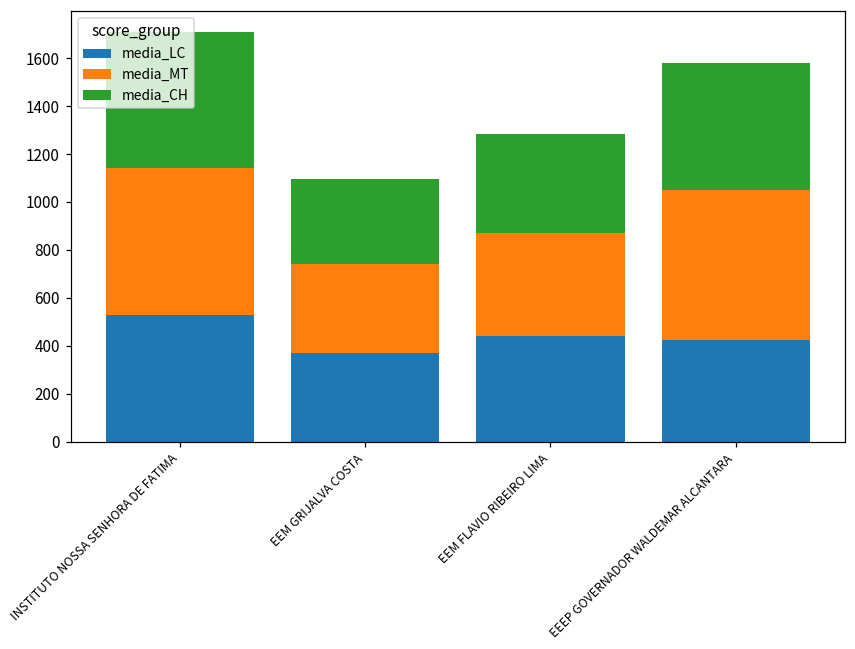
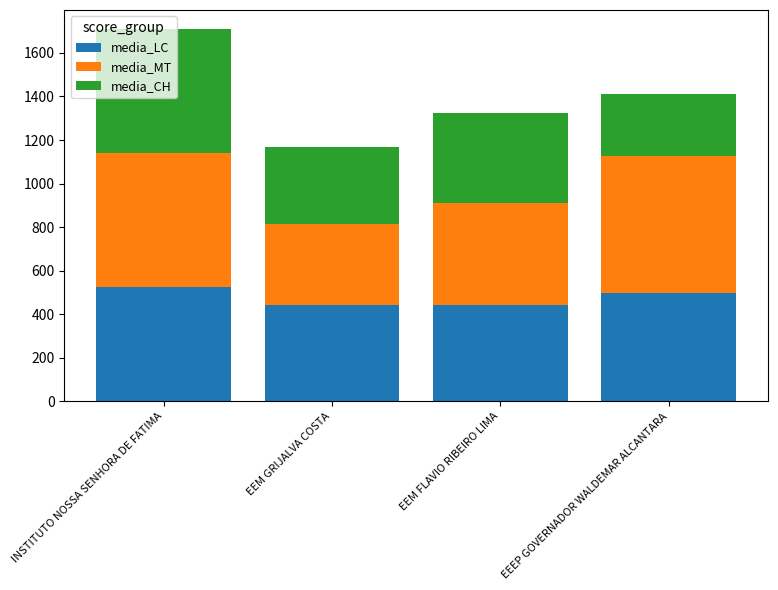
  {
    "media_LC": {
      "INSTITUTO NOSSA SENHORA DE FATIMA": 530,
-     "EEM GRIJALVA COSTA": 370,
+     "EEM GRIJALVA COSTA": 440,
      "EEM FLAVIO RIBEIRO LIMA": 440,
-     "EEEP GOVERNADOR WALDEMAR ALCANTARA": 420
+     "EEEP GOVERNADOR WALDEMAR ALCANTARA": 500
    },
    "media_MT": {
      "INSTITUTO NOSSA SENHORA DE FATIMA": 610,
      "EEM GRIJALVA COSTA": 370,
-     "EEM FLAVIO RIBEIRO LIMA": 430,
+     "EEM FLAVIO RIBEIRO LIMA": 470,
      "EEEP GOVERNADOR WALDEMAR ALCANTARA": 630
    },
    "media_CH": {
      "EEM GRIJALVA COSTA": 350,
      "EEM FLAVIO RIBEIRO LIMA": 410,
-     "EEEP GOVERNADOR WALDEMAR ALCANTARA": 530
+     "EEEP GOVERNADOR WALDEMAR ALCANTARA": 290
    }
  }
